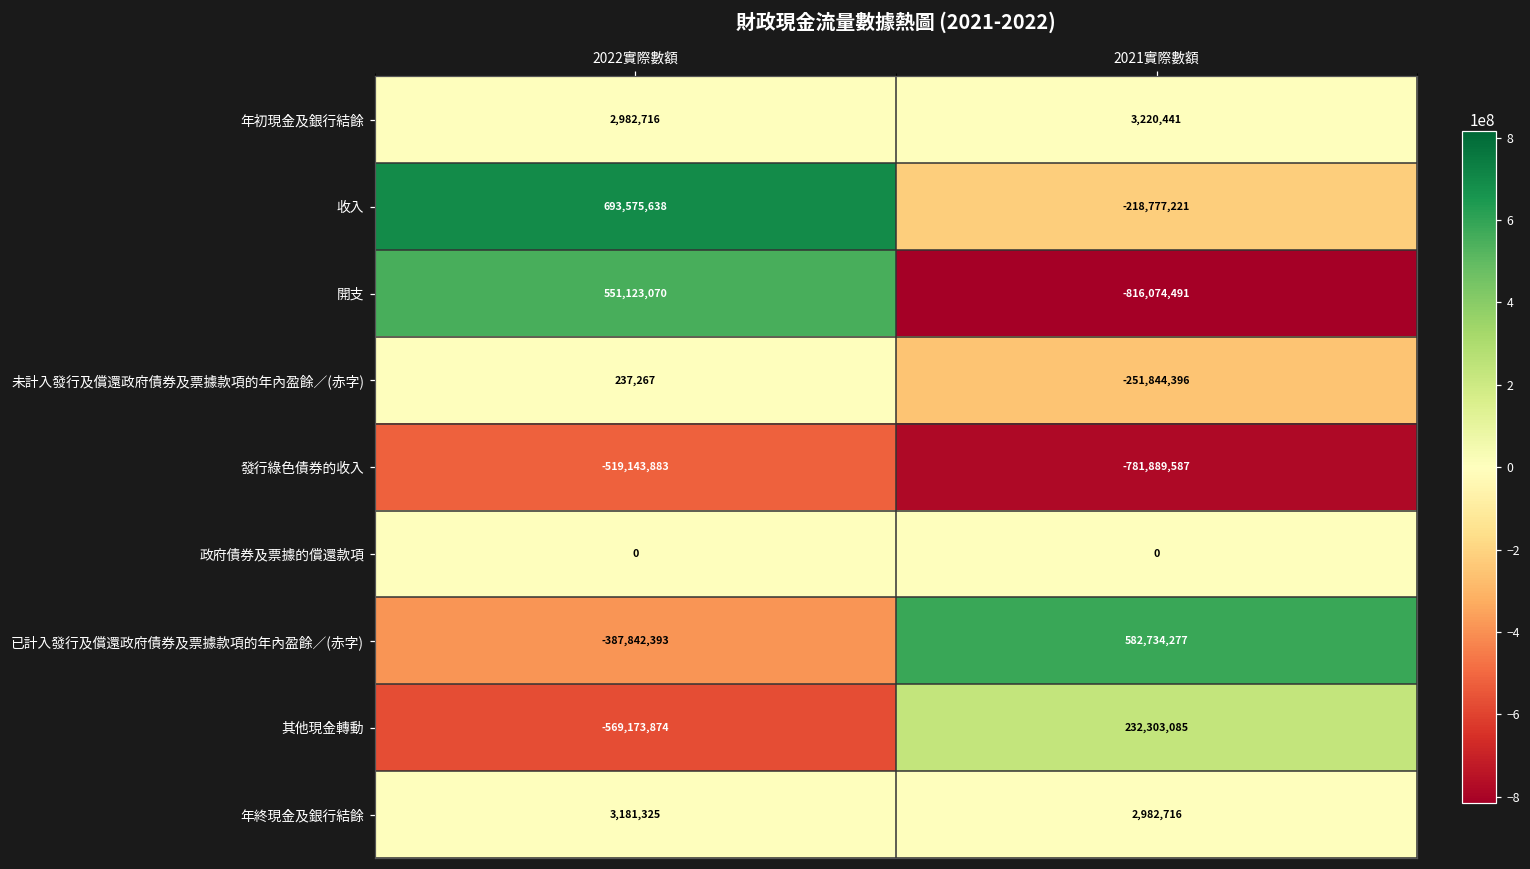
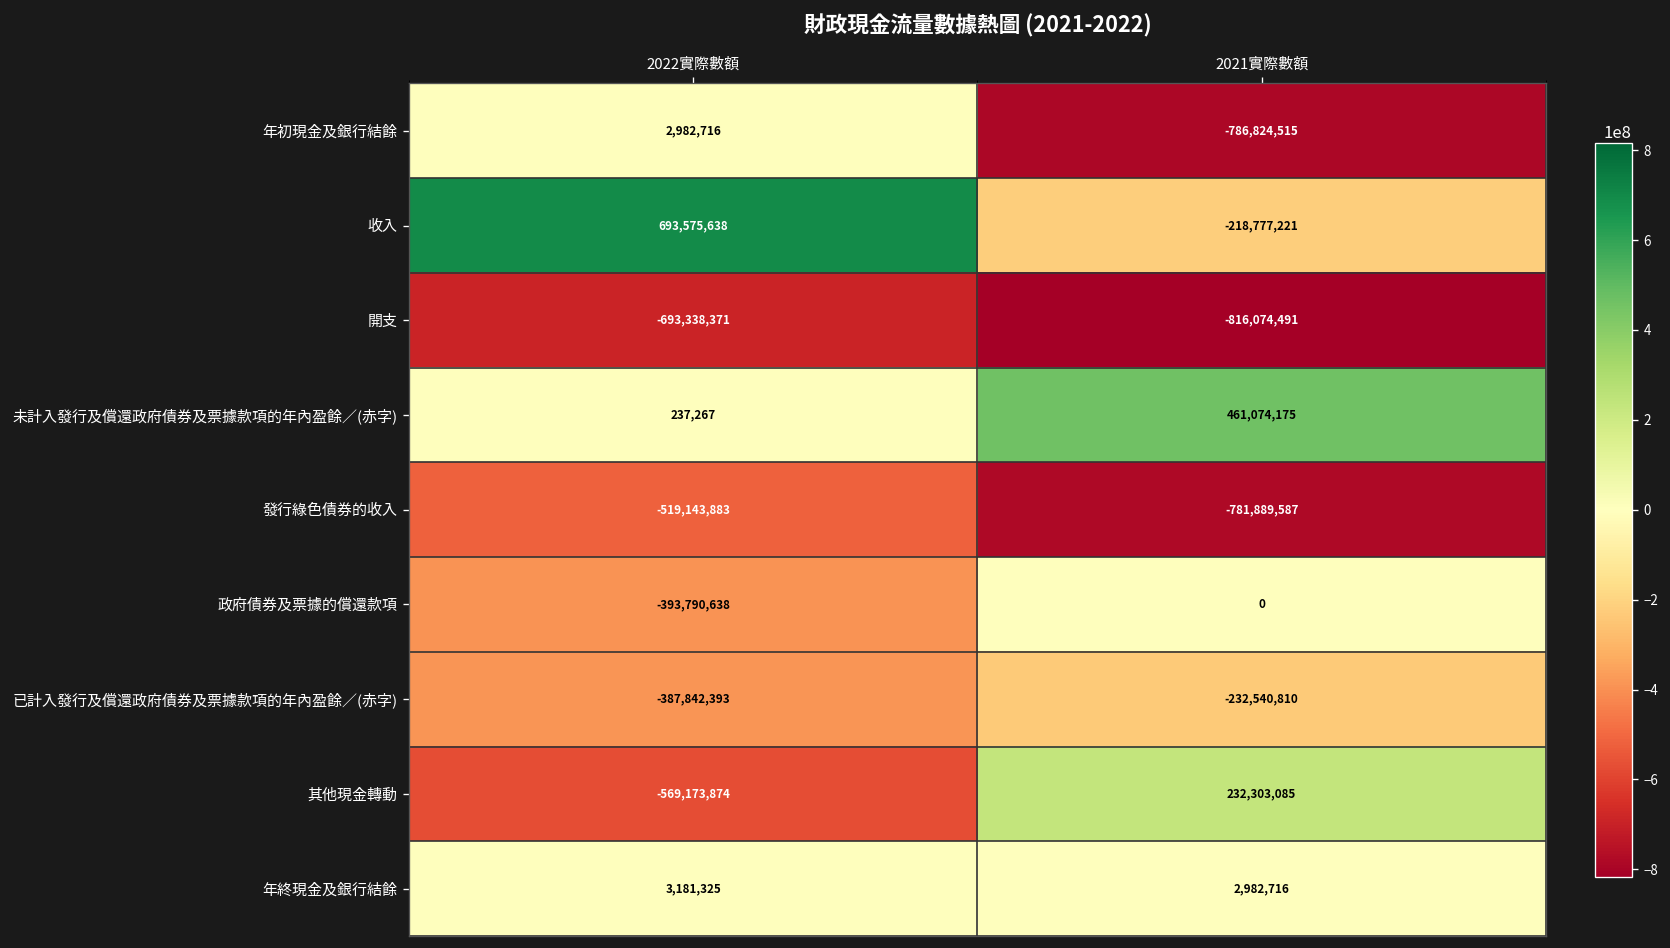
  {
    "年初現金及銀行結餘": {
      "2022實際數額": "2,982,716",
-     "2021實際數額": "3,220,441"
+     "2021實際數額": "-786,824,515"
    },
    "收入": {
      "2022實際數額": "693,575,638",
      "2021實際數額": "-218,777,221"
    },
    "開支": {
-     "2022實際數額": "551,123,070",
+     "2022實際數額": "-693,338,371",
      "2021實際數額": "-816,074,491"
    },
    "未計入發行及償還政府債券及票據款項的年內盈餘／(赤字)": {
      "2022實際數額": "237,267",
-     "2021實際數額": "-251,844,396"
+     "2021實際數額": "461,074,175"
    },
    "發行綠色債券的收入": {
      "2022實際數額": "-519,143,883",
      "2021實際數額": "-781,889,587"
    },
    "政府債券及票據的償還款項": {
-     "2022實際數額": "0",
+     "2022實際數額": "-393,790,638",
      "2021實際數額": "0"
    },
    "已計入發行及償還政府債券及票據款項的年內盈餘／(赤字)": {
      "2022實際數額": "-387,842,393",
-     "2021實際數額": "582,734,277"
+     "2021實際數額": "-232,540,810"
    },
    "其他現金轉動": {
      "2022實際數額": "-569,173,874",
      "2021實際數額": "232,303,085"
    },
    "年終現金及銀行結餘": {
      "2022實際數額": "3,181,325",
      "2021實際數額": "2,982,716"
    }
  }
